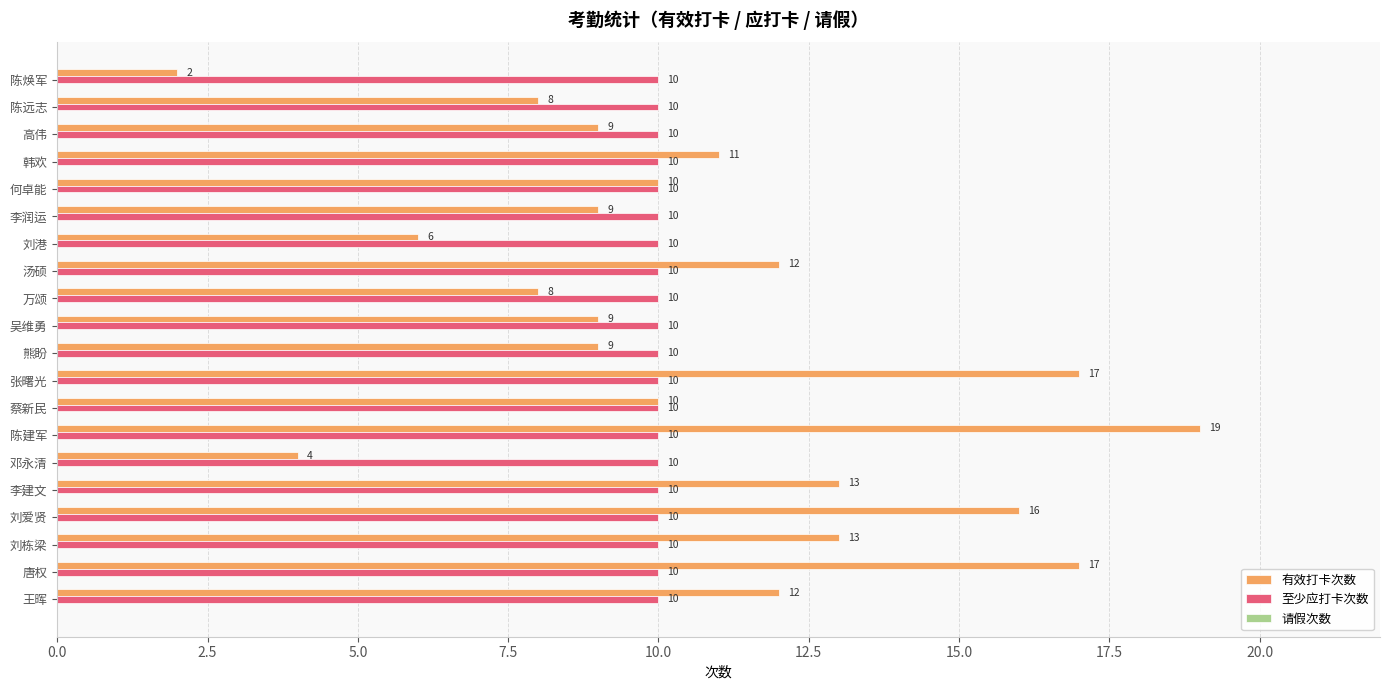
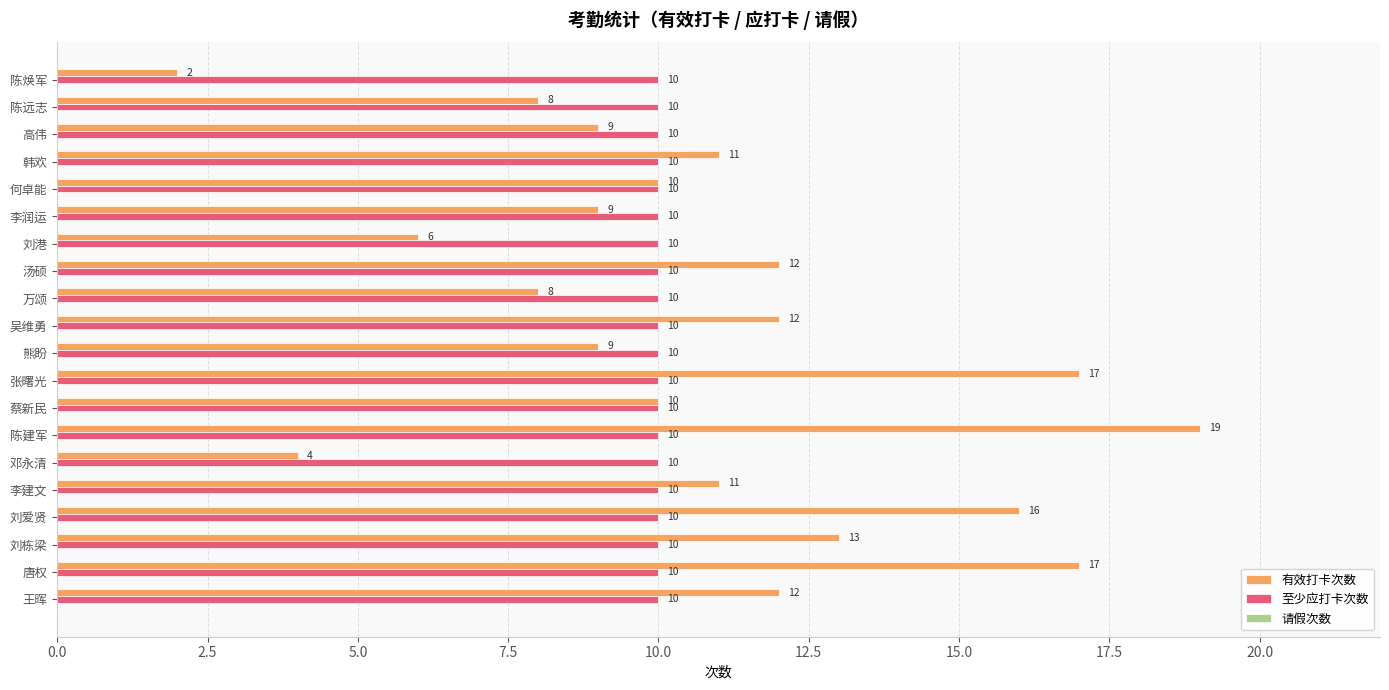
  {
    "有效打卡次数": {
      "陈焕军": 2,
      "陈远志": 8,
      "高伟": 9,
      "韩欢": 11,
      "李润运": 9,
      "刘港": 6,
      "汤硕": 12,
      "万颂": 8,
-     "吴维勇": 9,
+     "吴维勇": 12,
      "熊盼": 9,
      "张曙光": 17,
      "陈建军": 19,
      "邓永清": 4,
-     "李建文": 13,
+     "李建文": 11,
      "刘爱贤": 16,
      "刘栋梁": 13,
      "唐权": 17,
      "王晖": 12
    },
    "至少应打卡次数": {
      "陈焕军": 10,
      "陈远志": 10,
      "高伟": 10,
      "韩欢": 10,
      "李润运": 10,
      "刘港": 10,
      "汤硕": 10,
      "万颂": 10,
      "吴维勇": 10,
      "熊盼": 10,
      "张曙光": 10,
      "陈建军": 10,
      "邓永清": 10,
      "李建文": 10,
      "刘爱贤": 10,
      "刘栋梁": 10,
      "唐权": 10,
      "王晖": 10
    },
    "请假次数": {
      "陈焕军": 0.0,
      "陈远志": 0.0,
      "高伟": 0.0,
      "韩欢": 0.0,
      "何卓能": 0.0,
      "李润运": 0.0,
      "刘港": 0.0,
      "汤硕": 0.0,
      "万颂": 0.0,
      "吴维勇": 0.0,
      "熊盼": 0.0,
      "张曙光": 0.0,
      "蔡新民": 0.0,
      "陈建军": 0.0,
      "邓永清": 0.0,
      "李建文": 0.0,
      "刘爱贤": 0.0,
      "刘栋梁": 0.0,
      "唐权": 0.0,
      "王晖": 0.0
    }
  }
